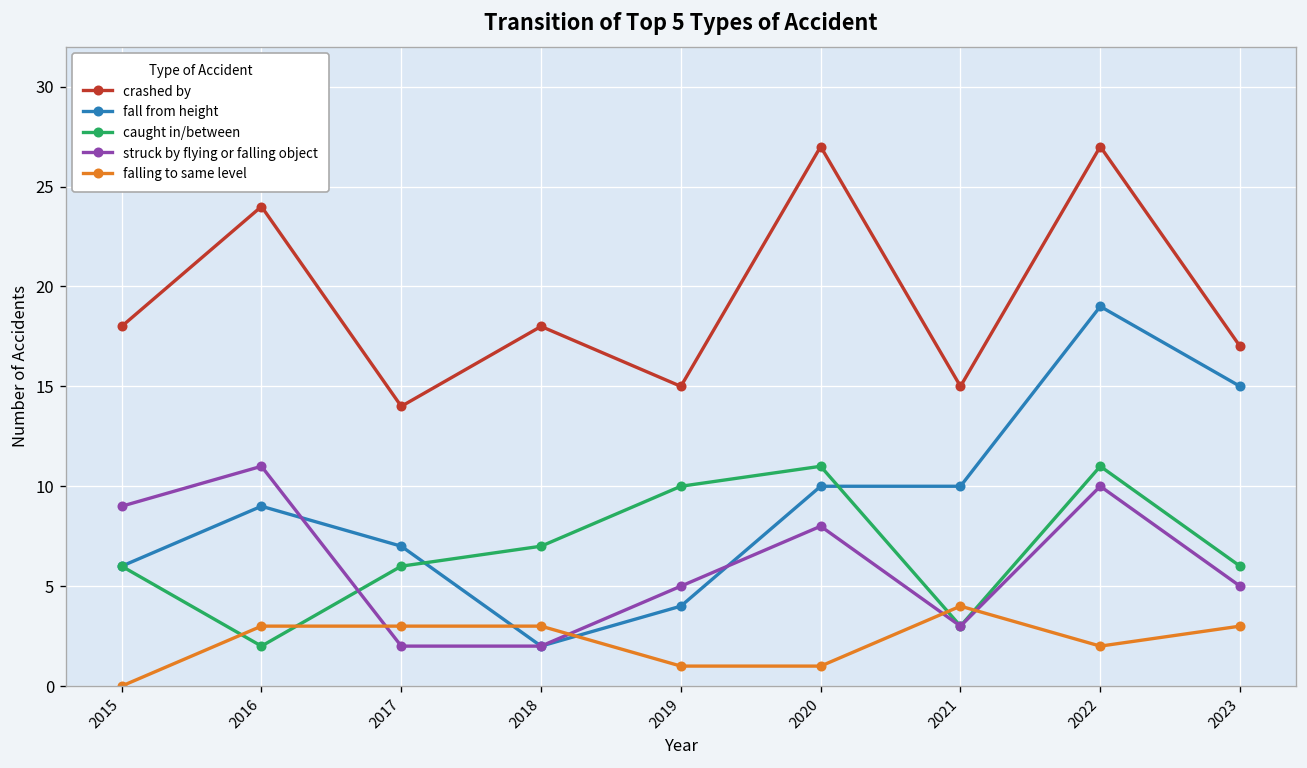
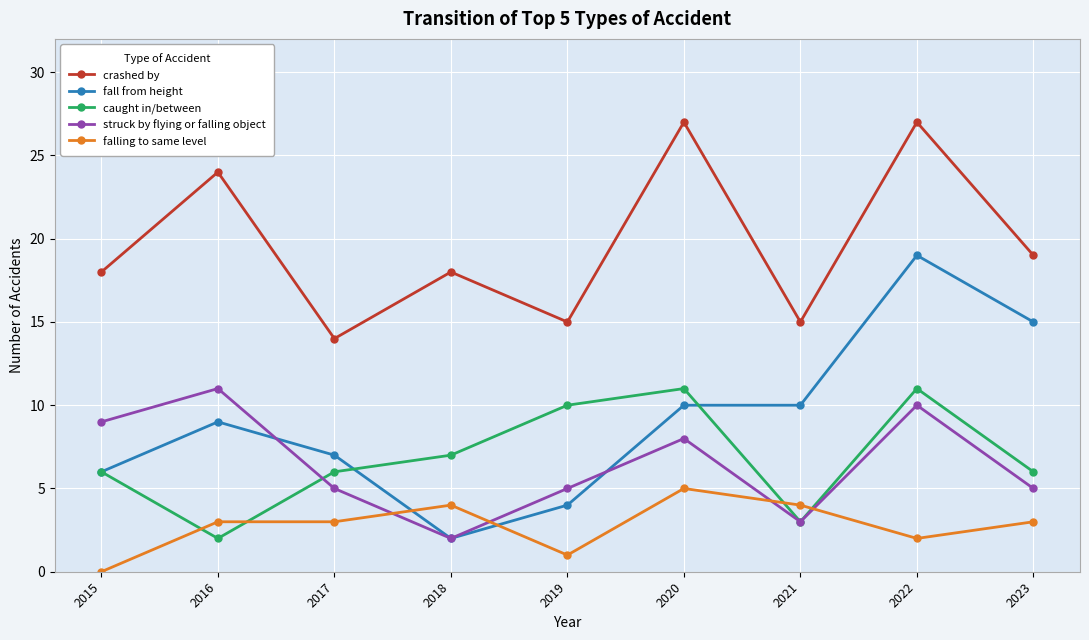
  {
    "crashed by": {
      "2015": 18,
      "2016": 24,
      "2017": 14,
      "2018": 18,
      "2019": 15,
      "2020": 27,
      "2021": 15,
      "2022": 27,
-     "2023": 17
+     "2023": 19
    },
    "fall from height": {
      "2016": 9,
      "2017": 7,
      "2019": 4,
      "2020": 10,
      "2021": 10,
      "2022": 19,
      "2023": 15
    },
    "caught in/between": {
      "2016": 2,
      "2017": 6,
      "2018": 7,
      "2019": 10,
      "2020": 11,
      "2022": 11,
      "2023": 6
    },
    "struck by flying or falling object": {
      "2015": 9,
      "2016": 11,
-     "2017": 2,
+     "2017": 5,
      "2019": 5,
      "2020": 8,
      "2022": 10,
      "2023": 5
    },
    "falling to same level": {
      "2015": 0,
      "2016": 3,
      "2017": 3,
-     "2018": 3,
+     "2018": 4,
      "2019": 1,
-     "2020": 1,
+     "2020": 5,
      "2021": 4,
      "2022": 2,
      "2023": 3
    }
  }
